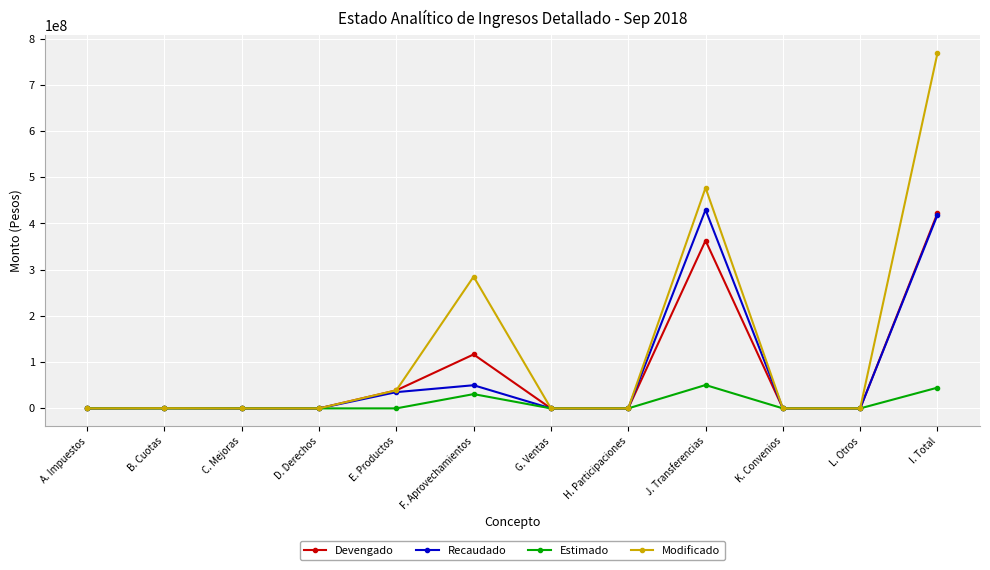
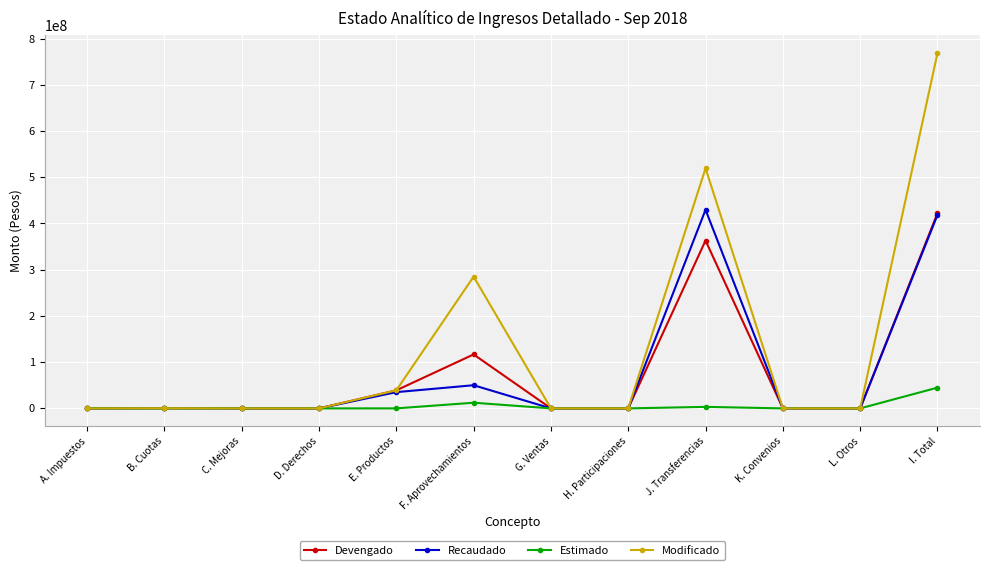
  {
    "Devengado": {
      "F. Aprovechamientos": 120000000,
      "J. Transferencias": 360000000
    },
    "Recaudado": {
      "F. Aprovechamientos": 50000000,
      "J. Transferencias": 430000000
    },
    "Estimado": {
      "E. Productos": 0,
-     "F. Aprovechamientos": 30000000,
-     "J. Transferencias": 50000000,
+     "F. Aprovechamientos": 10000000,
+     "J. Transferencias": 0,
      "I. Total": 40000000
    },
    "Modificado": {
      "F. Aprovechamientos": 280000000,
-     "J. Transferencias": 480000000,
+     "J. Transferencias": 520000000,
      "I. Total": 770000000
    }
  }
